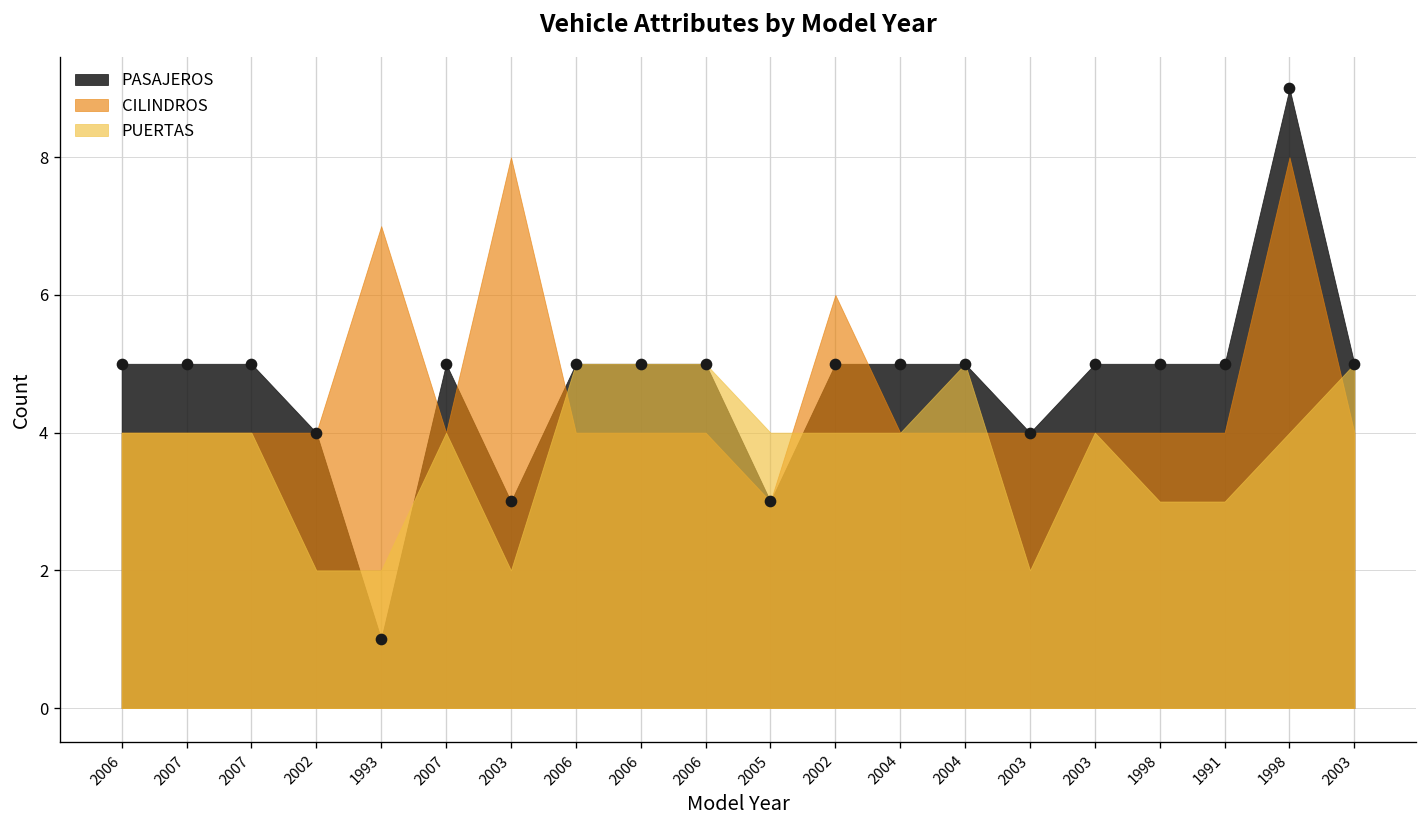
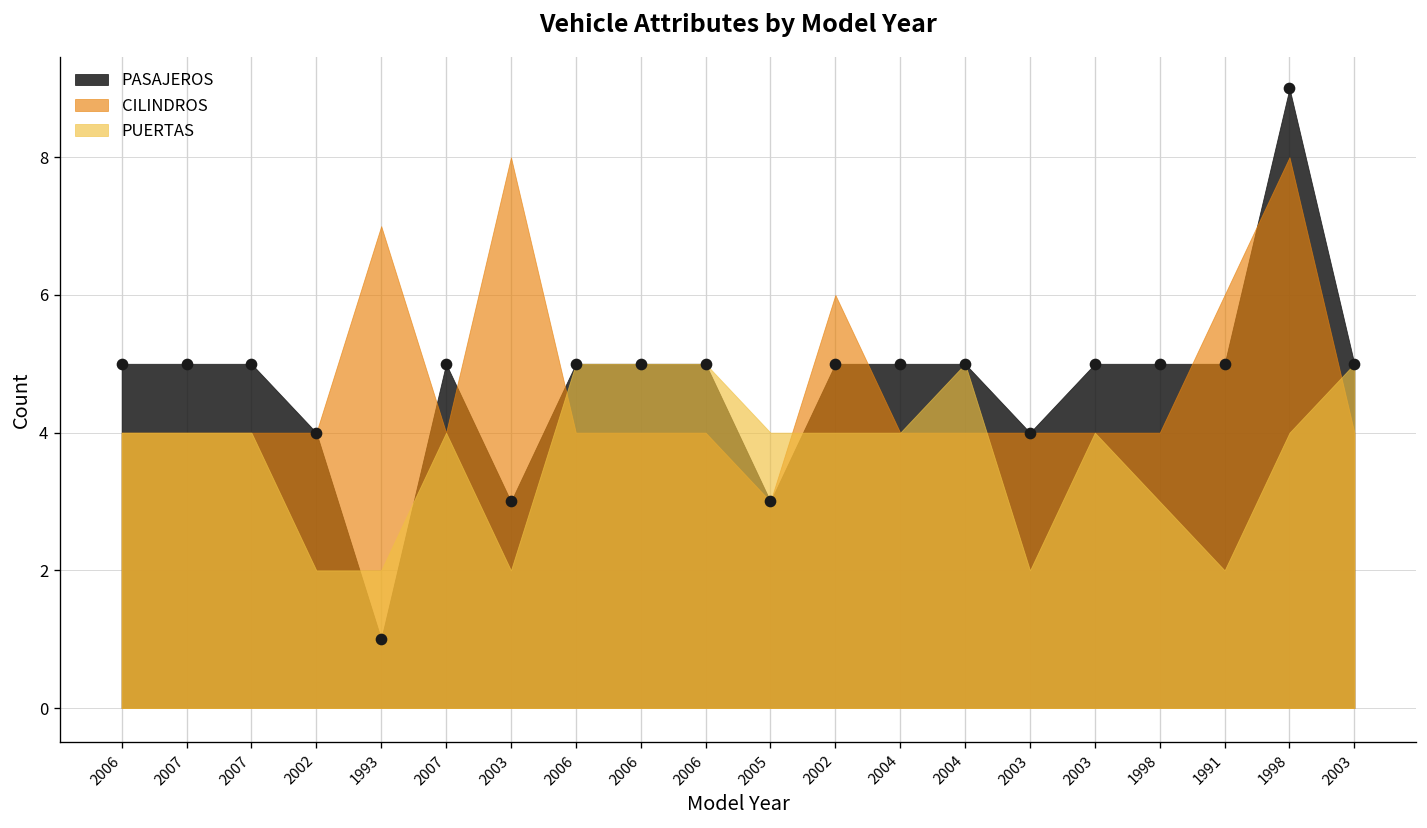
  {
    "PASAJEROS": {
      "1993": 1,
      "1991": 5
    },
    "CILINDROS": {
      "1993": 7,
-     "1991": 4
+     "1991": 6
    },
    "PUERTAS": {
      "1993": 2,
      "2005": 4,
-     "1991": 3
+     "1991": 2
    }
  }
